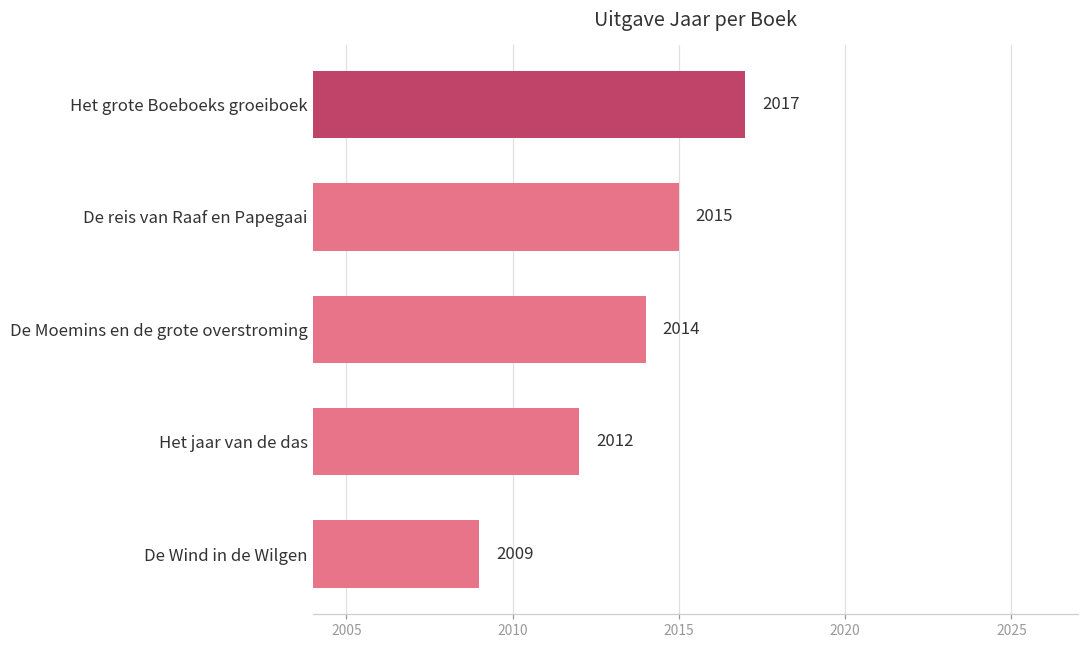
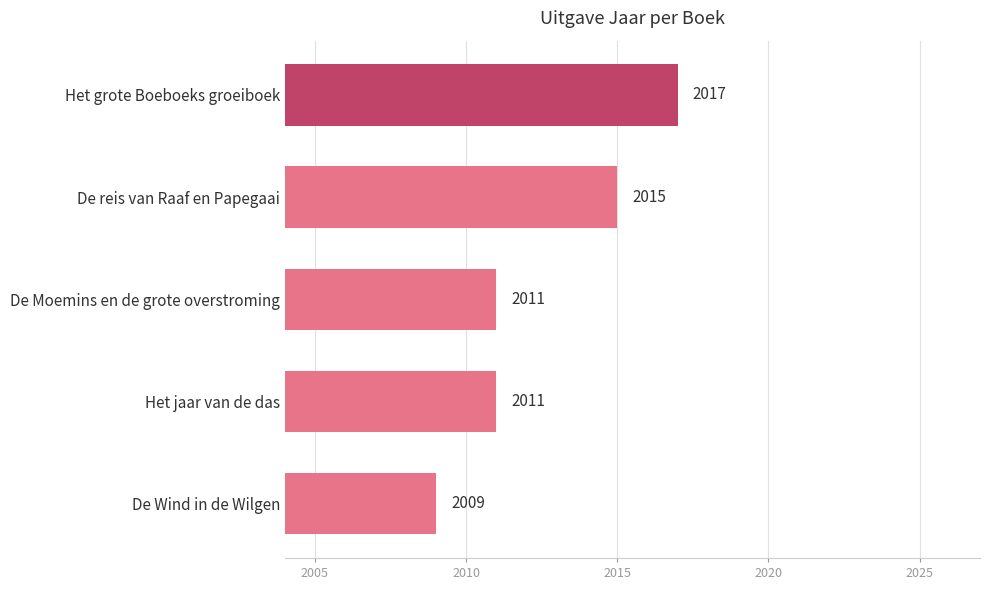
  {
    "Het grote Boeboeks groeiboek": 2017,
    "De reis van Raaf en Papegaai": 2015,
-   "De Moemins en de grote overstroming": 2014,
-   "Het jaar van de das": 2012,
+   "De Moemins en de grote overstroming": 2011,
+   "Het jaar van de das": 2011,
    "De Wind in de Wilgen": 2009
  }
